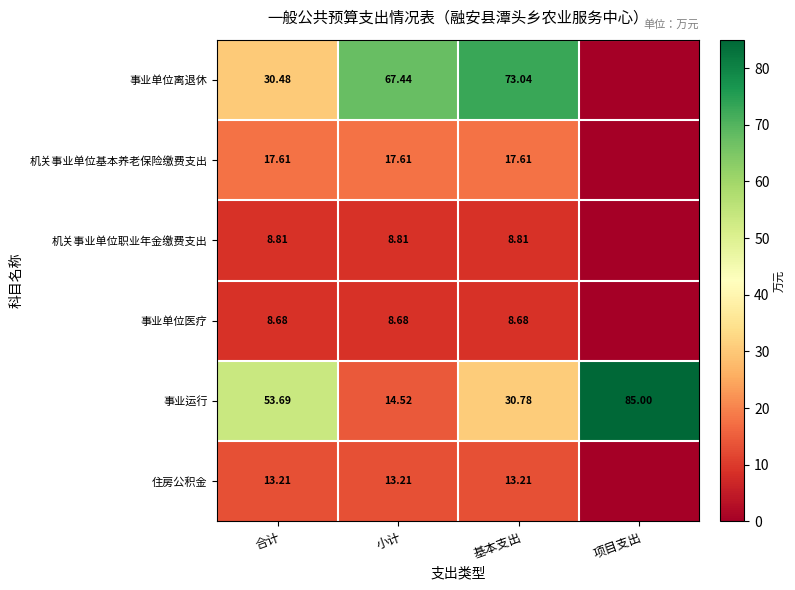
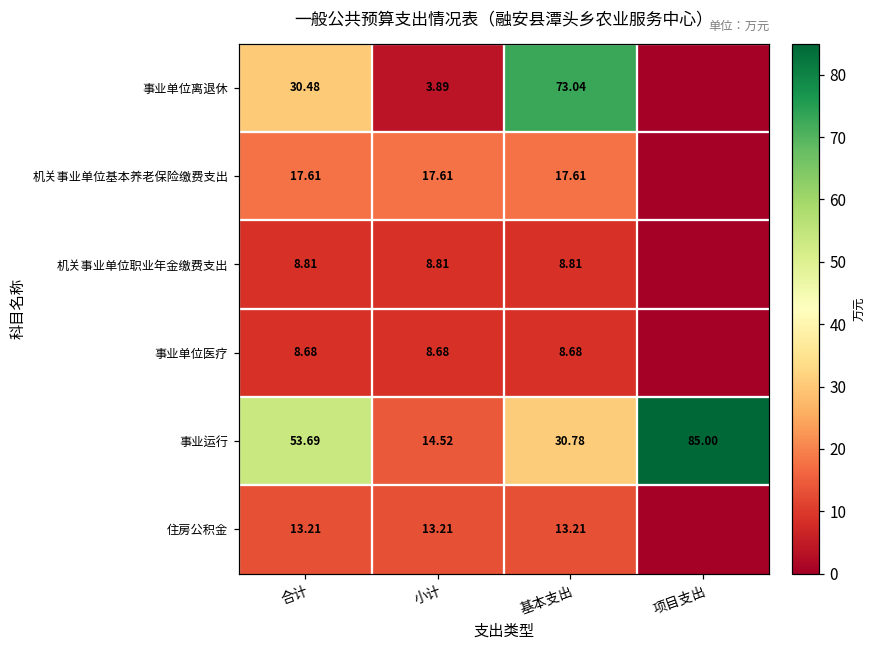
  {
    "事业单位离退休": {
      "合计": 30.48,
-     "小计": 67.44,
+     "小计": 3.89,
      "基本支出": 73.04
    },
    "机关事业单位基本养老保险缴费支出": {
      "合计": 17.61,
      "小计": 17.61,
      "基本支出": 17.61
    },
    "机关事业单位职业年金缴费支出": {
      "合计": 8.81,
      "小计": 8.81,
      "基本支出": 8.81
    },
    "事业单位医疗": {
      "合计": 8.68,
      "小计": 8.68,
      "基本支出": 8.68
    },
    "事业运行": {
      "合计": 53.69,
      "小计": 14.52,
      "基本支出": 30.78,
      "项目支出": 85.00
    },
    "住房公积金": {
      "合计": 13.21,
      "小计": 13.21,
      "基本支出": 13.21
    }
  }
